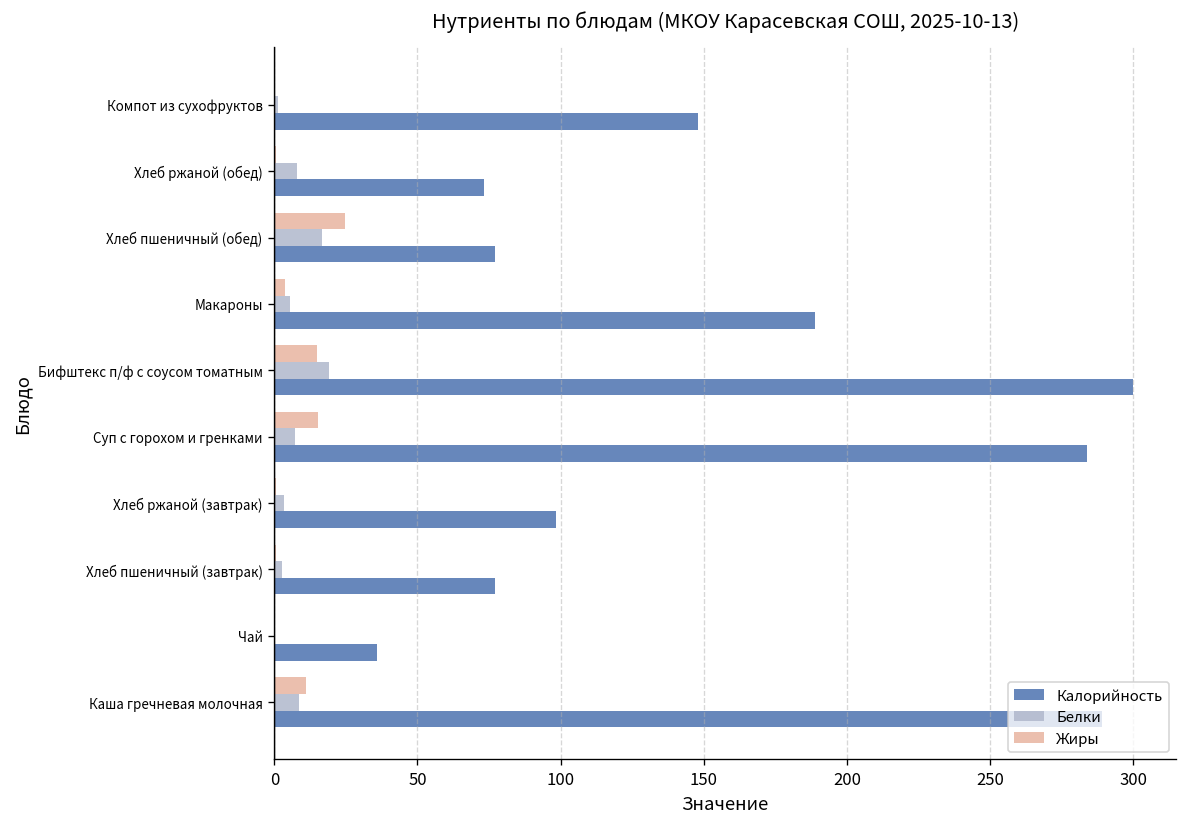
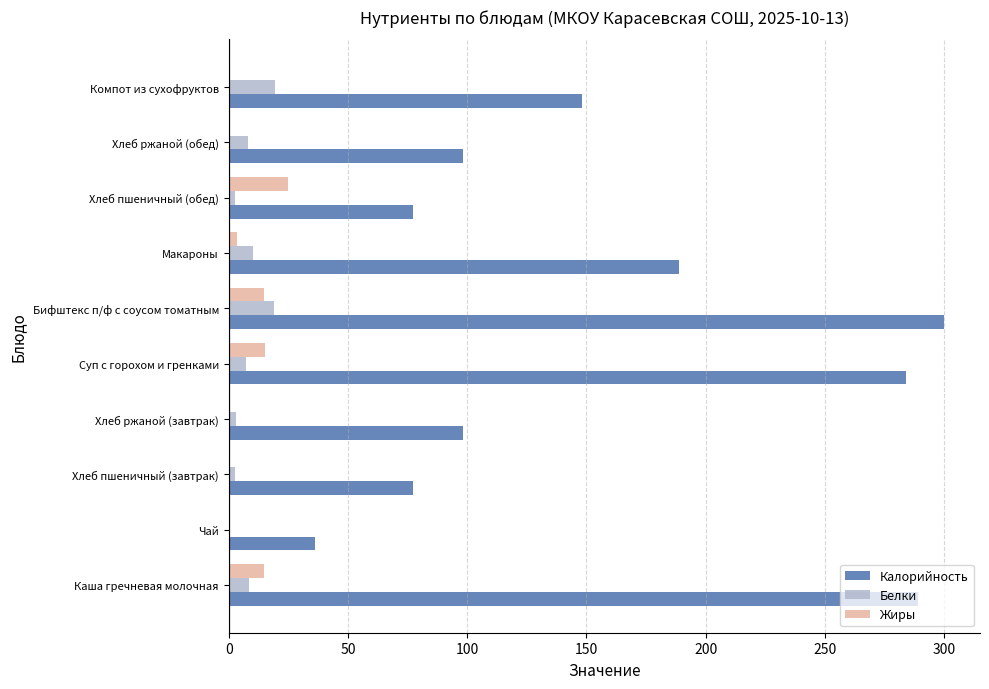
  {
    "Калорийность": {
      "Компот из сухофруктов": 148,
-     "Хлеб ржаной (обед)": 73,
+     "Хлеб ржаной (обед)": 98,
      "Хлеб пшеничный (обед)": 77,
      "Макароны": 189,
      "Бифштекс п/ф с соусом томатным": 300,
      "Суп с горохом и гренками": 284,
      "Хлеб ржаной (завтрак)": 98,
      "Хлеб пшеничный (завтрак)": 77,
      "Чай": 36
    },
    "Белки": {
-     "Компот из сухофруктов": 1,
+     "Компот из сухофруктов": 20,
      "Хлеб ржаной (обед)": 8,
-     "Хлеб пшеничный (обед)": 17,
-     "Макароны": 5,
+     "Хлеб пшеничный (обед)": 3,
+     "Макароны": 10,
      "Бифштекс п/ф с соусом томатным": 19,
      "Суп с горохом и гренками": 7,
      "Хлеб ржаной (завтрак)": 3,
      "Хлеб пшеничный (завтрак)": 3,
      "Каша гречневая молочная": 9
    },
    "Жиры": {
      "Хлеб пшеничный (обед)": 25,
      "Макароны": 4,
      "Бифштекс п/ф с соусом томатным": 15,
      "Суп с горохом и гренками": 15,
      "Чай": 0,
-     "Каша гречневая молочная": 11
+     "Каша гречневая молочная": 15
    }
  }
